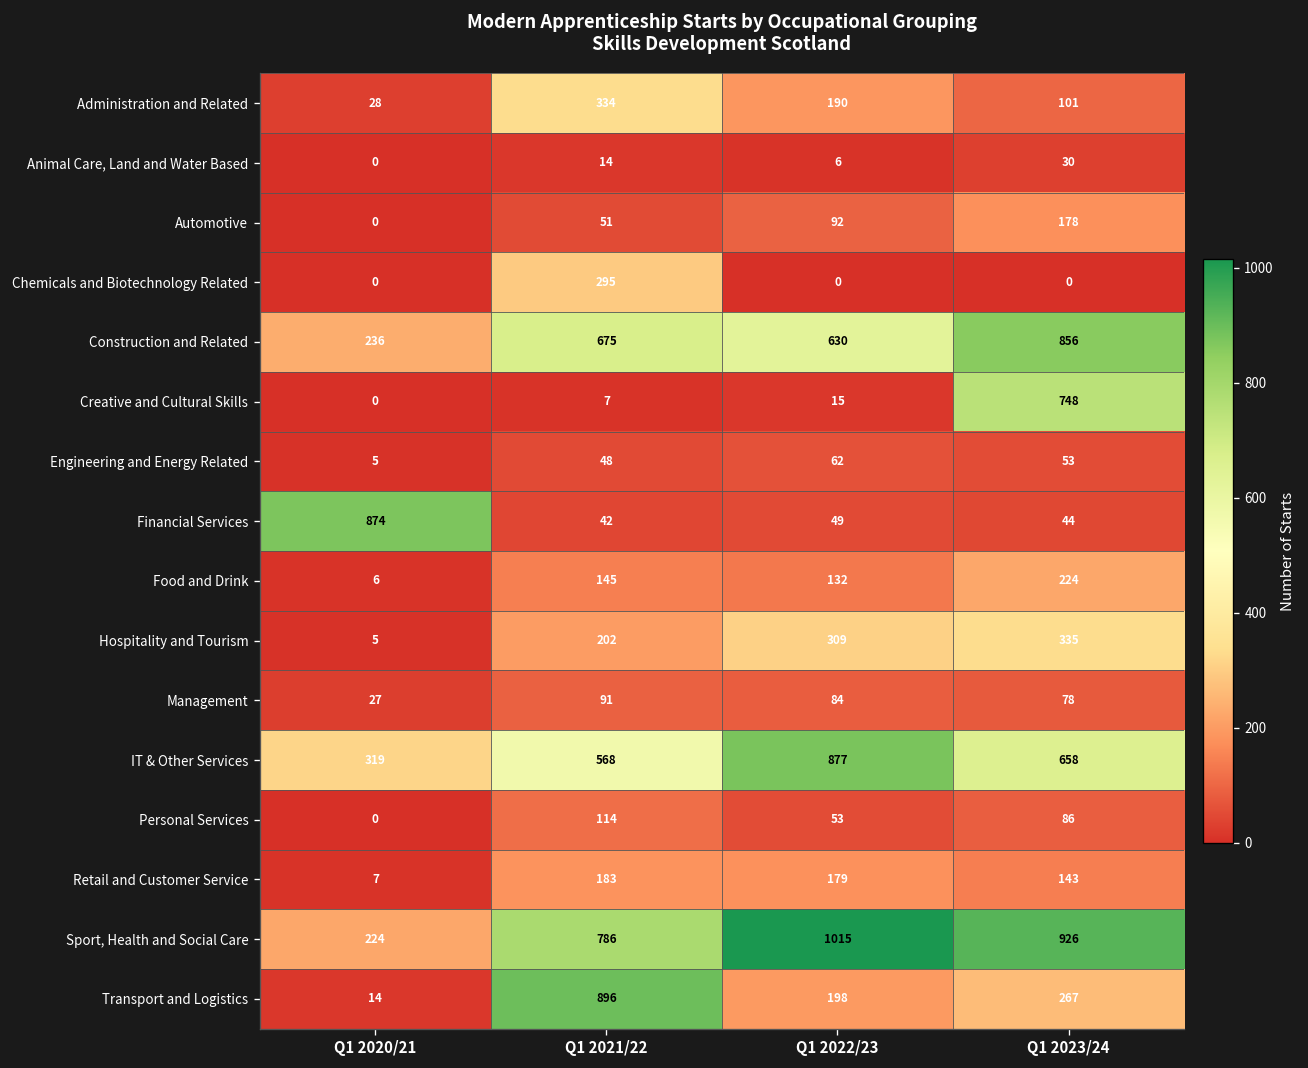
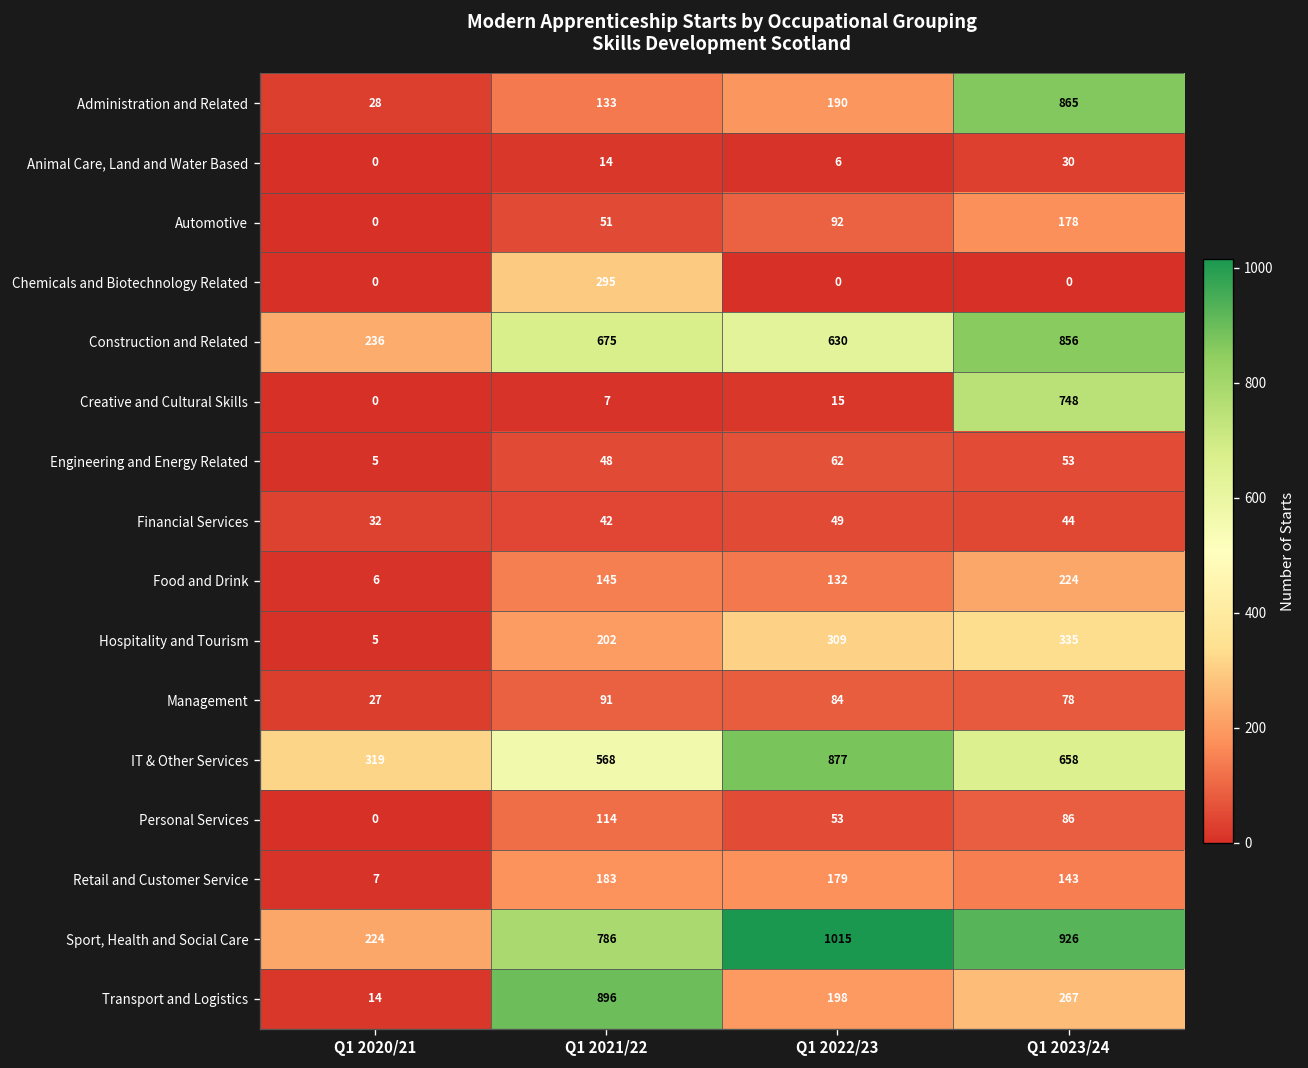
  {
    "Administration and Related": {
      "Q1 2020/21": 28,
-     "Q1 2021/22": 334,
+     "Q1 2021/22": 133,
      "Q1 2022/23": 190,
-     "Q1 2023/24": 101
+     "Q1 2023/24": 865
    },
    "Animal Care, Land and Water Based": {
      "Q1 2020/21": 0,
      "Q1 2021/22": 14,
      "Q1 2022/23": 6,
      "Q1 2023/24": 30
    },
    "Automotive": {
      "Q1 2020/21": 0,
      "Q1 2021/22": 51,
      "Q1 2022/23": 92,
      "Q1 2023/24": 178
    },
    "Chemicals and Biotechnology Related": {
      "Q1 2020/21": 0,
      "Q1 2021/22": 295,
      "Q1 2022/23": 0,
      "Q1 2023/24": 0
    },
    "Construction and Related": {
      "Q1 2020/21": 236,
      "Q1 2021/22": 675,
      "Q1 2022/23": 630,
      "Q1 2023/24": 856
    },
    "Creative and Cultural Skills": {
      "Q1 2020/21": 0,
      "Q1 2021/22": 7,
      "Q1 2022/23": 15,
      "Q1 2023/24": 748
    },
    "Engineering and Energy Related": {
      "Q1 2020/21": 5,
      "Q1 2021/22": 48,
      "Q1 2022/23": 62,
      "Q1 2023/24": 53
    },
    "Financial Services": {
-     "Q1 2020/21": 874,
+     "Q1 2020/21": 32,
      "Q1 2021/22": 42,
      "Q1 2022/23": 49,
      "Q1 2023/24": 44
    },
    "Food and Drink": {
      "Q1 2020/21": 6,
      "Q1 2021/22": 145,
      "Q1 2022/23": 132,
      "Q1 2023/24": 224
    },
    "Hospitality and Tourism": {
      "Q1 2020/21": 5,
      "Q1 2021/22": 202,
      "Q1 2022/23": 309,
      "Q1 2023/24": 335
    },
    "Management": {
      "Q1 2020/21": 27,
      "Q1 2021/22": 91,
      "Q1 2022/23": 84,
      "Q1 2023/24": 78
    },
    "IT & Other Services": {
      "Q1 2020/21": 319,
      "Q1 2021/22": 568,
      "Q1 2022/23": 877,
      "Q1 2023/24": 658
    },
    "Personal Services": {
      "Q1 2020/21": 0,
      "Q1 2021/22": 114,
      "Q1 2022/23": 53,
      "Q1 2023/24": 86
    },
    "Retail and Customer Service": {
      "Q1 2020/21": 7,
      "Q1 2021/22": 183,
      "Q1 2022/23": 179,
      "Q1 2023/24": 143
    },
    "Sport, Health and Social Care": {
      "Q1 2020/21": 224,
      "Q1 2021/22": 786,
      "Q1 2022/23": 1015,
      "Q1 2023/24": 926
    },
    "Transport and Logistics": {
      "Q1 2020/21": 14,
      "Q1 2021/22": 896,
      "Q1 2022/23": 198,
      "Q1 2023/24": 267
    }
  }
